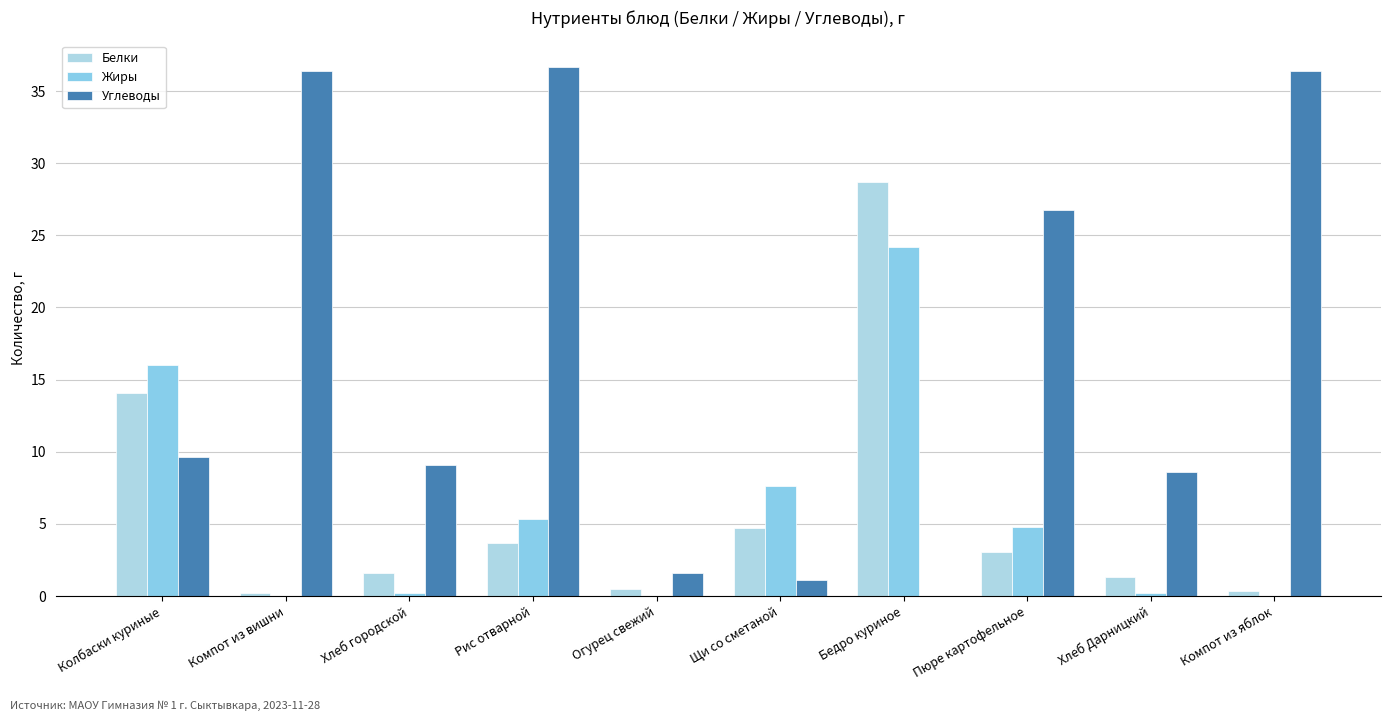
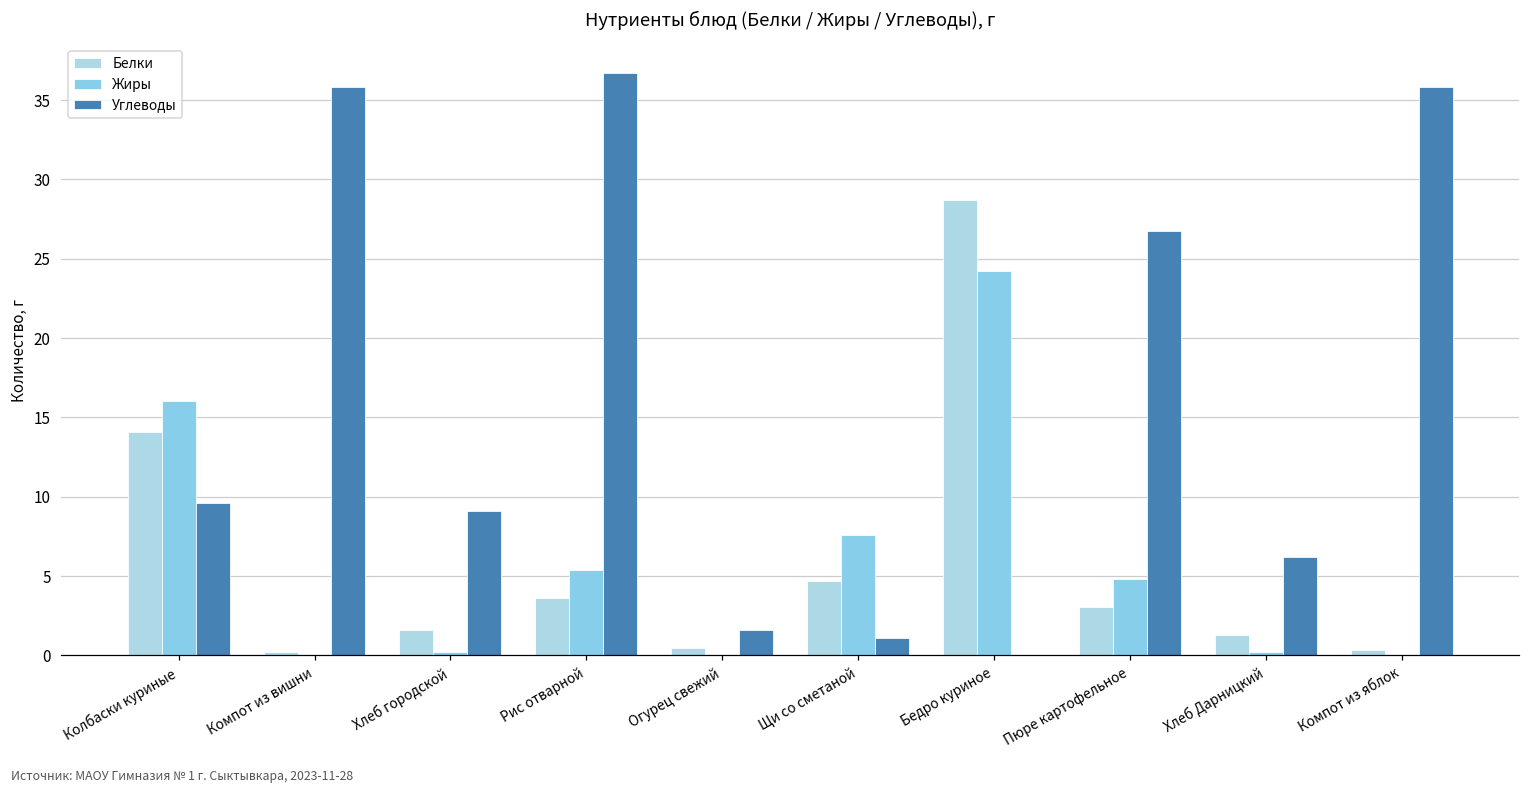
  {
    "Углеводы": {
      "Колбаски куриные": 9.6,
-     "Компот из вишни": 36.4,
+     "Компот из вишни": 35.8,
      "Хлеб городской": 9.1,
      "Рис отварной": 36.7,
      "Огурец свежий": 1.6,
      "Щи со сметаной": 1.1,
      "Бедро куриное": 0.0,
      "Пюре картофельное": 26.7,
-     "Хлеб Дарницкий": 8.6,
-     "Компот из яблок": 36.4
+     "Хлеб Дарницкий": 6.2,
+     "Компот из яблок": 35.8
    }
  }
